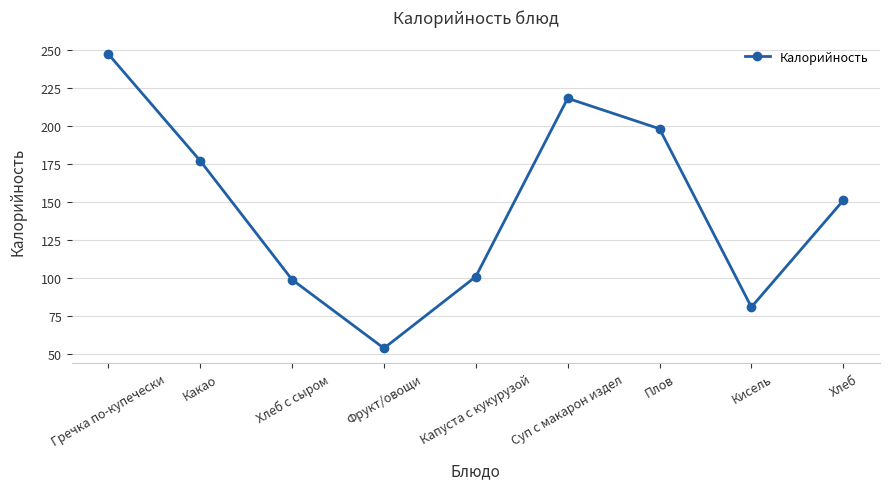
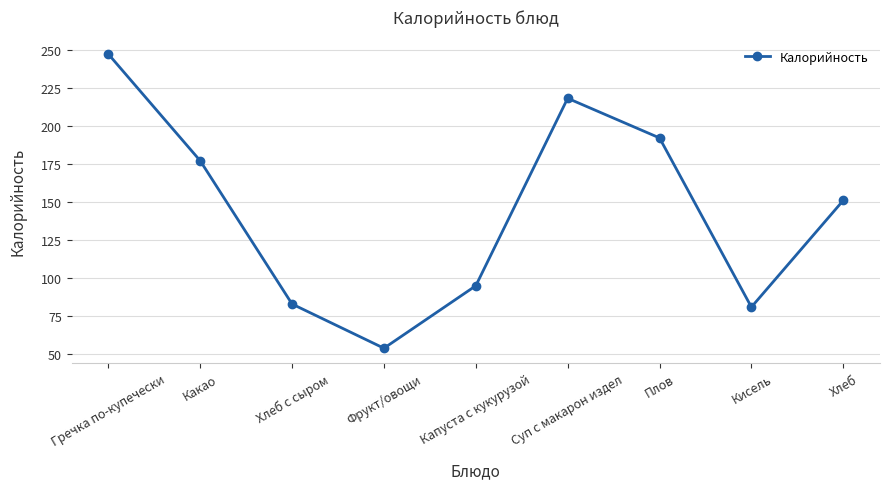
  {
    "Гречка по-купечески": 247,
    "Какао": 177,
-   "Хлеб с сыром": 99,
+   "Хлеб с сыром": 83,
    "Фрукт/овощи": 54,
-   "Капуста с кукурузой": 101,
+   "Капуста с кукурузой": 95,
    "Суп с макарон издел": 218,
-   "Плов": 198,
+   "Плов": 192,
    "Кисель": 81,
    "Хлеб": 151
  }
